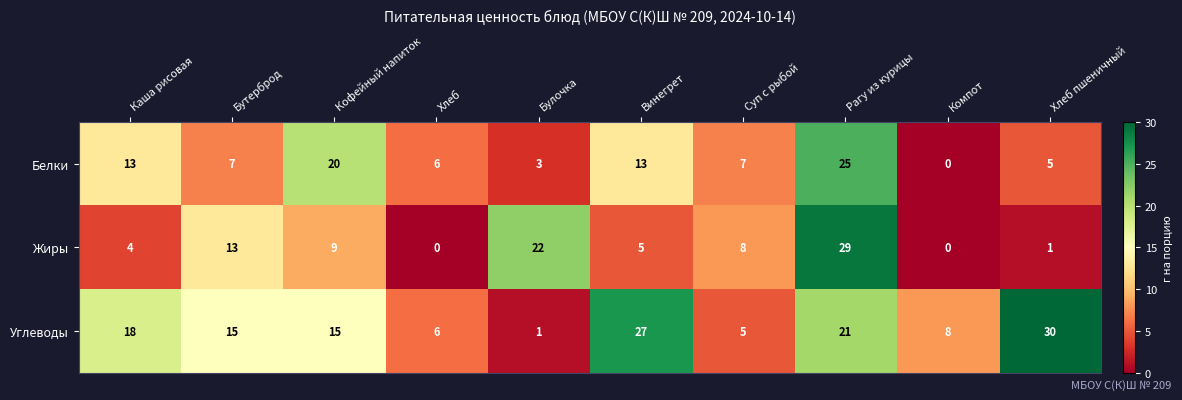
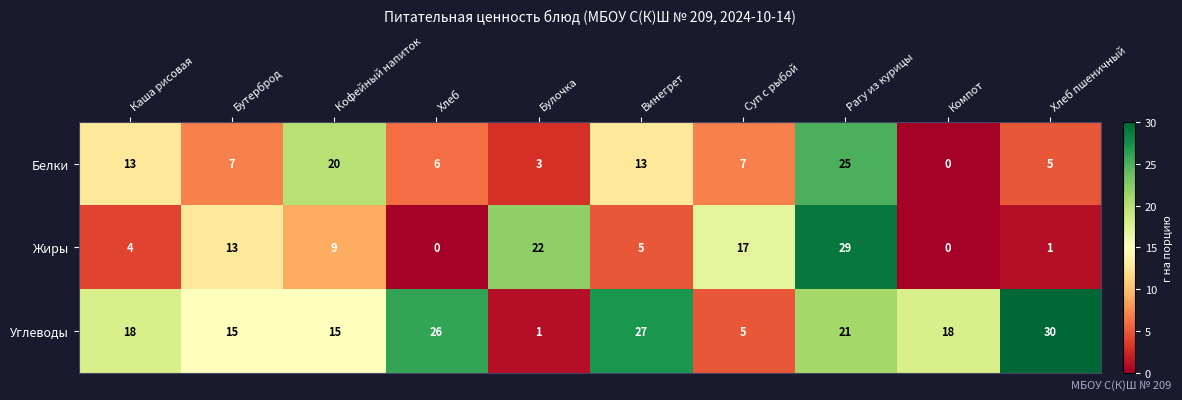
  {
    "Белки": {
      "Каша рисовая": 13,
      "Бутерброд": 7,
      "Кофейный напиток": 20,
      "Хлеб": 6,
      "Булочка": 3,
      "Винегрет": 13,
      "Суп с рыбой": 7,
      "Рагу из курицы": 25,
      "Компот": 0,
      "Хлеб пшеничный": 5
    },
    "Жиры": {
      "Каша рисовая": 4,
      "Бутерброд": 13,
      "Кофейный напиток": 9,
      "Хлеб": 0,
      "Булочка": 22,
      "Винегрет": 5,
-     "Суп с рыбой": 8,
+     "Суп с рыбой": 17,
      "Рагу из курицы": 29,
      "Компот": 0,
      "Хлеб пшеничный": 1
    },
    "Углеводы": {
      "Каша рисовая": 18,
      "Бутерброд": 15,
      "Кофейный напиток": 15,
-     "Хлеб": 6,
+     "Хлеб": 26,
      "Булочка": 1,
      "Винегрет": 27,
      "Суп с рыбой": 5,
      "Рагу из курицы": 21,
-     "Компот": 8,
+     "Компот": 18,
      "Хлеб пшеничный": 30
    }
  }
